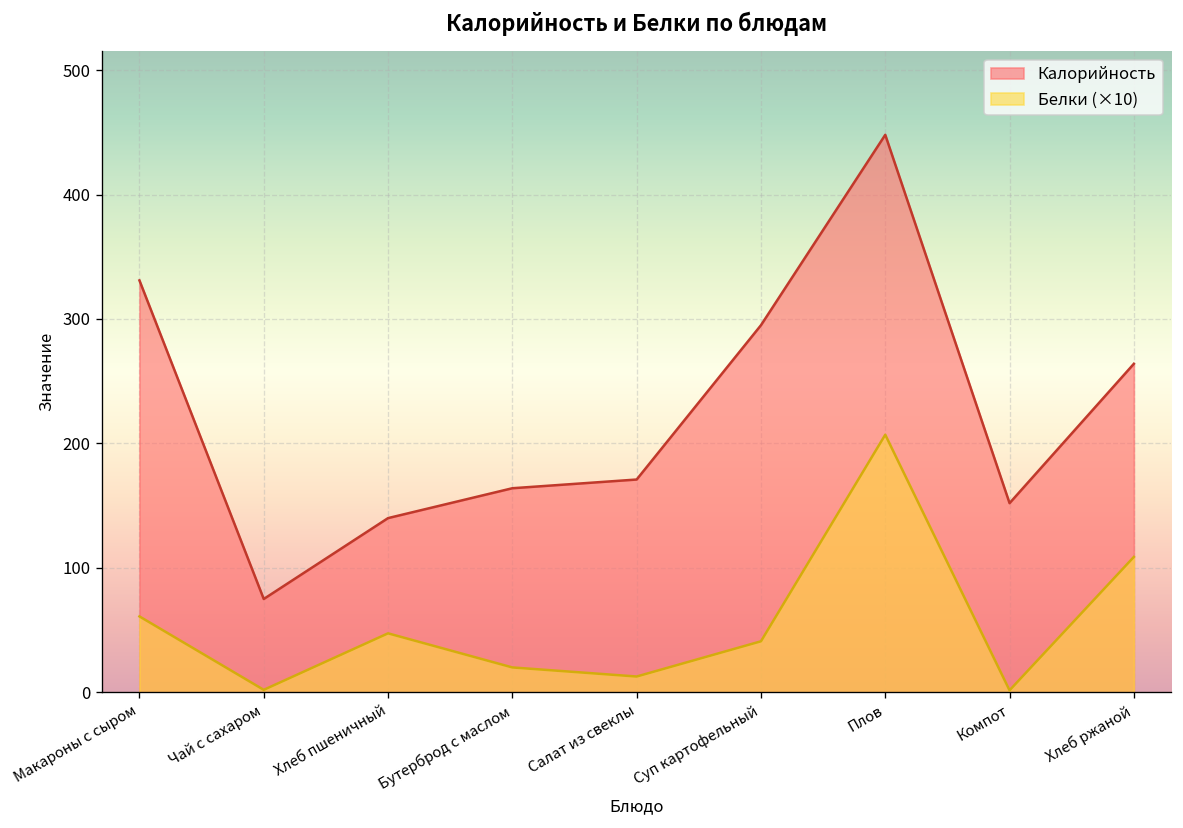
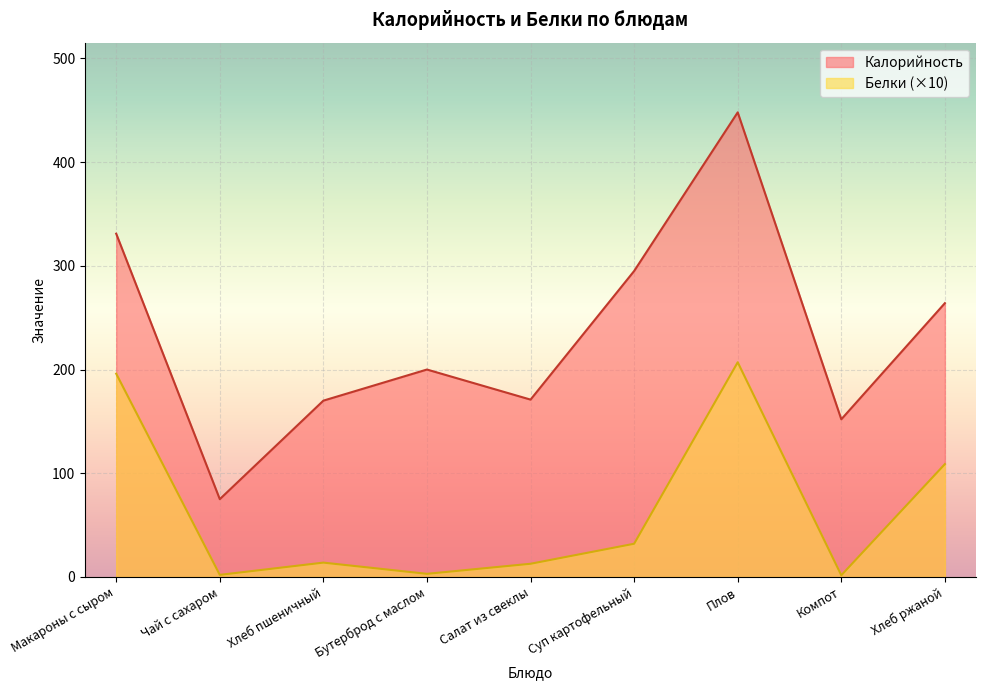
  {
    "Калорийность": {
      "Макароны с сыром": 331,
      "Чай с сахаром": 75,
-     "Хлеб пшеничный": 140,
-     "Бутерброд с маслом": 164,
+     "Хлеб пшеничный": 170,
+     "Бутерброд с маслом": 200,
      "Салат из свеклы": 171,
      "Суп картофельный": 295,
      "Плов": 448,
      "Компот": 152,
      "Хлеб ржаной": 264
    },
    "Белки (×10)": {
-     "Макароны с сыром": 61,
+     "Макароны с сыром": 196,
      "Чай с сахаром": 2,
-     "Хлеб пшеничный": 47,
-     "Бутерброд с маслом": 20,
+     "Хлеб пшеничный": 14,
+     "Бутерброд с маслом": 3,
      "Салат из свеклы": 13,
-     "Суп картофельный": 41,
+     "Суп картофельный": 32,
      "Плов": 207,
      "Компот": 2,
      "Хлеб ржаной": 109
    }
  }
